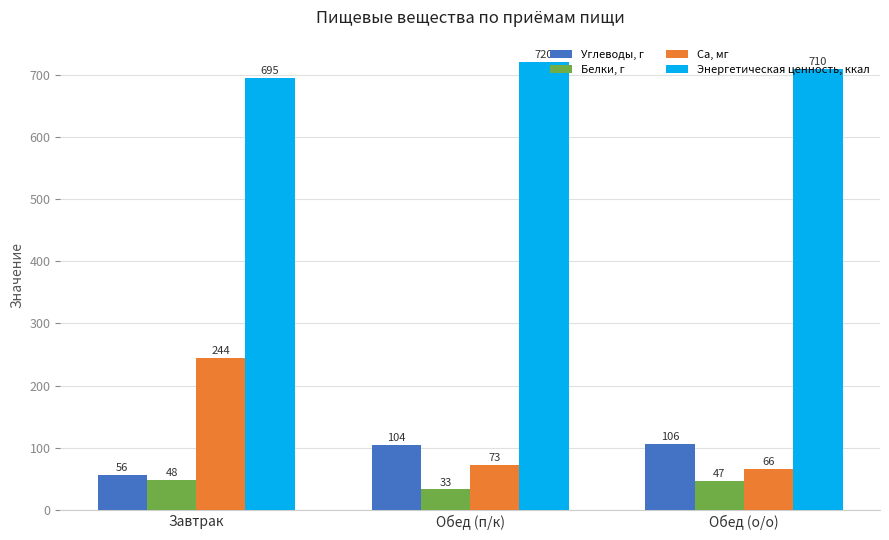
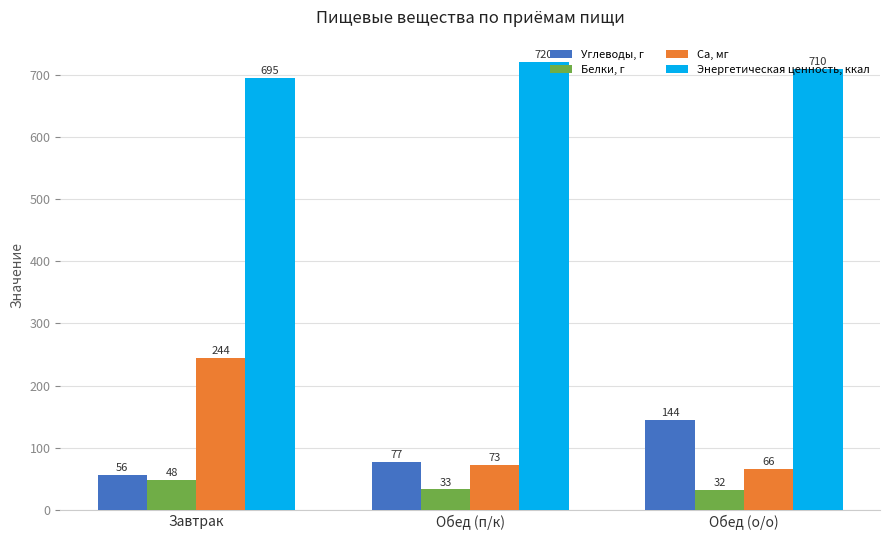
  {
    "Углеводы, г": {
      "Завтрак": 56,
-     "Обед (п/к)": 104,
-     "Обед (о/о)": 106
+     "Обед (п/к)": 77,
+     "Обед (о/о)": 144
    },
    "Белки, г": {
      "Завтрак": 48,
      "Обед (п/к)": 33,
-     "Обед (о/о)": 47
+     "Обед (о/о)": 32
    },
    "Ca, мг": {
      "Завтрак": 244,
      "Обед (п/к)": 73,
      "Обед (о/о)": 66
    },
    "Энергетическая ценность, ккал": {
      "Завтрак": 695,
      "Обед (п/к)": 720,
      "Обед (о/о)": 710
    }
  }
